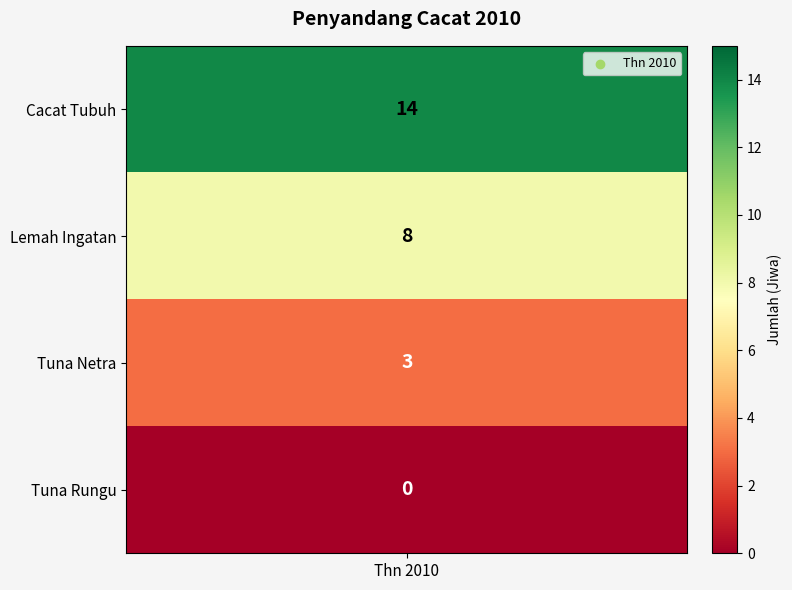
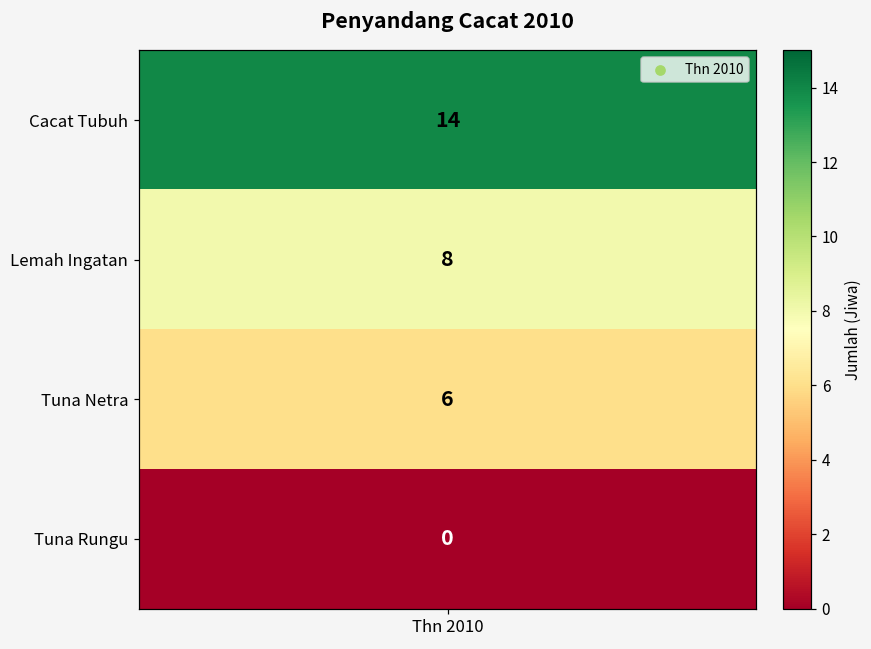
  {
    "Cacat Tubuh": {
      "Thn 2010": 14
    },
    "Lemah Ingatan": {
      "Thn 2010": 8
    },
    "Tuna Netra": {
-     "Thn 2010": 3
+     "Thn 2010": 6
    },
    "Tuna Rungu": {
      "Thn 2010": 0
    }
  }
